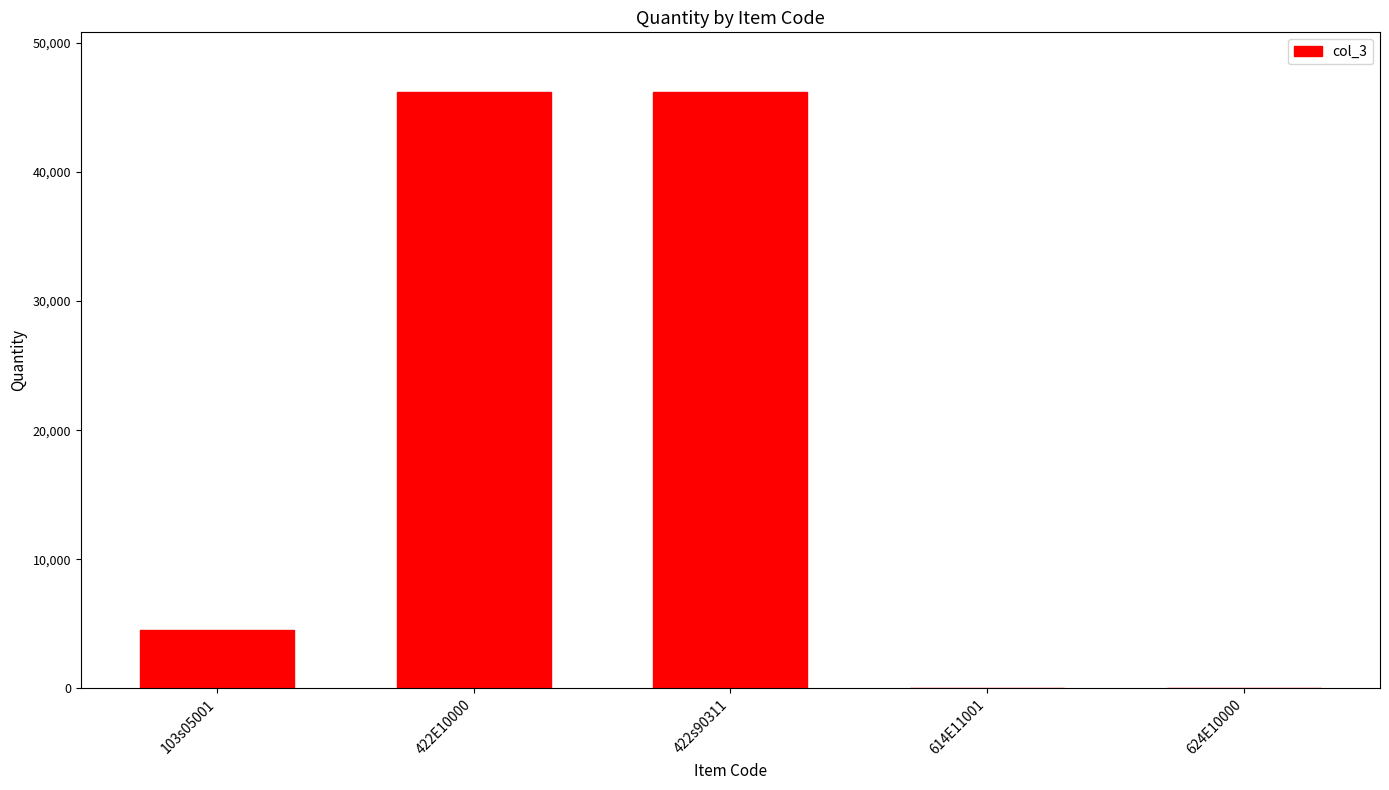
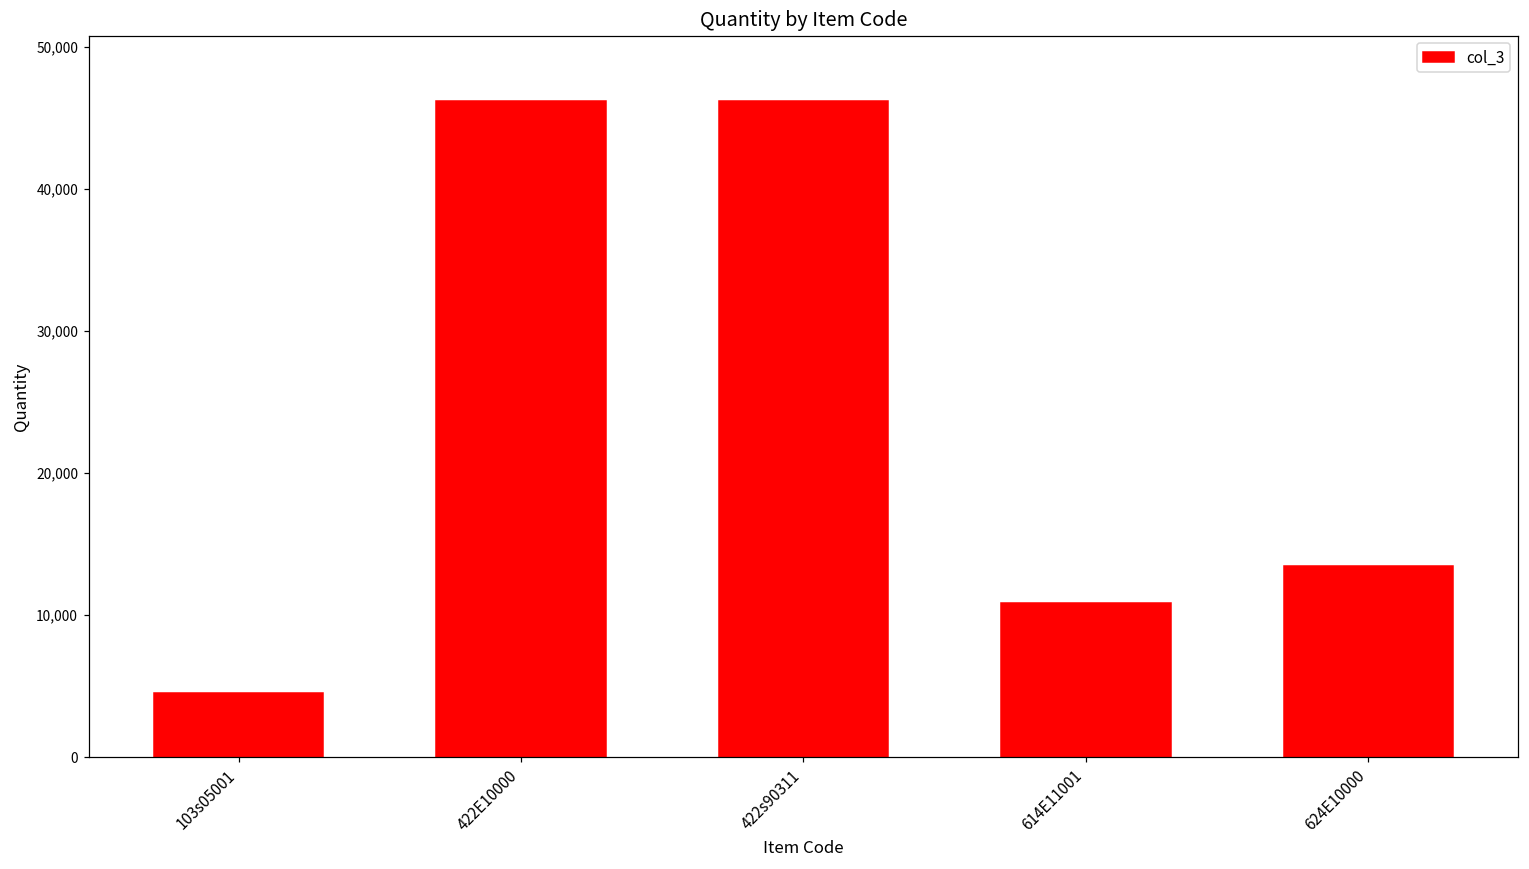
  {
    "103s05001": "4,500",
    "422E10000": "46,200",
    "422s90311": "46,200",
-   "614E11001": "0",
-   "624E10000": "0"
+   "614E11001": "10,900",
+   "624E10000": "13,400"
  }
